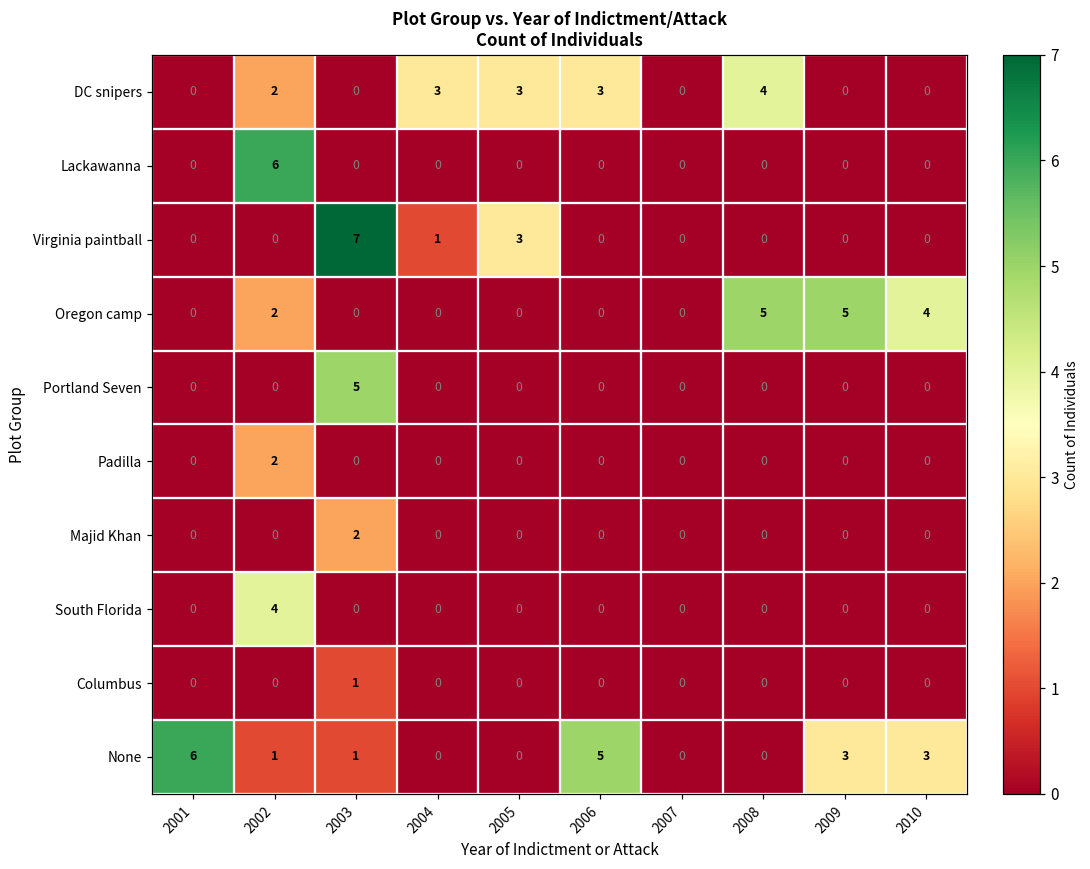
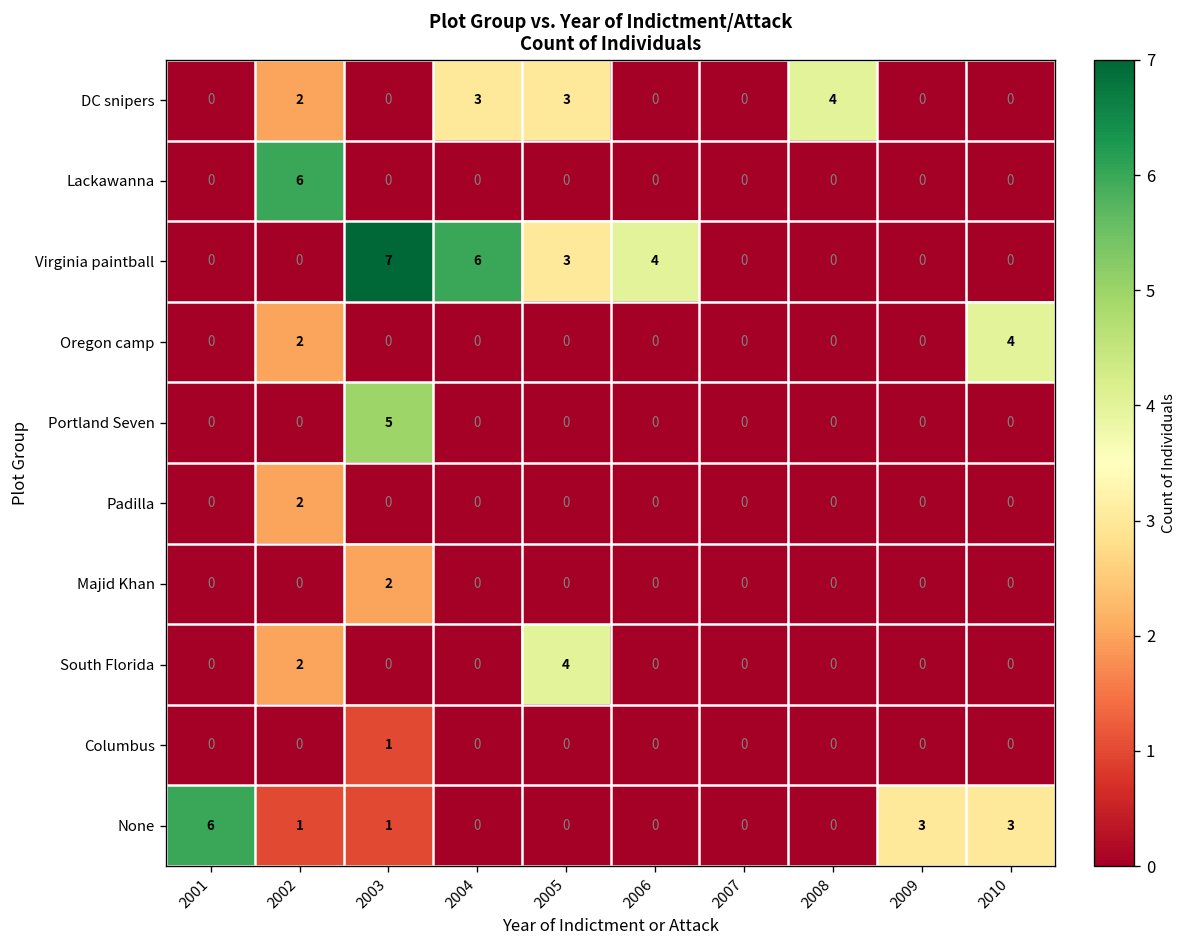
  {
    "DC snipers": {
      "2001": 0,
      "2002": 2,
      "2003": 0,
      "2004": 3,
      "2005": 3,
-     "2006": 3,
+     "2006": 0,
      "2007": 0,
      "2008": 4,
      "2009": 0,
      "2010": 0
    },
    "Lackawanna": {
      "2001": 0,
      "2002": 6,
      "2003": 0,
      "2004": 0,
      "2005": 0,
      "2006": 0,
      "2007": 0,
      "2008": 0,
      "2009": 0,
      "2010": 0
    },
    "Virginia paintball": {
      "2001": 0,
      "2002": 0,
      "2003": 7,
-     "2004": 1,
+     "2004": 6,
      "2005": 3,
-     "2006": 0,
+     "2006": 4,
      "2007": 0,
      "2008": 0,
      "2009": 0,
      "2010": 0
    },
    "Oregon camp": {
      "2001": 0,
      "2002": 2,
      "2003": 0,
      "2004": 0,
      "2005": 0,
      "2006": 0,
      "2007": 0,
-     "2008": 5,
-     "2009": 5,
+     "2008": 0,
+     "2009": 0,
      "2010": 4
    },
    "Portland Seven": {
      "2001": 0,
      "2002": 0,
      "2003": 5,
      "2004": 0,
      "2005": 0,
      "2006": 0,
      "2007": 0,
      "2008": 0,
      "2009": 0,
      "2010": 0
    },
    "Padilla": {
      "2001": 0,
      "2002": 2,
      "2003": 0,
      "2004": 0,
      "2005": 0,
      "2006": 0,
      "2007": 0,
      "2008": 0,
      "2009": 0,
      "2010": 0
    },
    "Majid Khan": {
      "2001": 0,
      "2002": 0,
      "2003": 2,
      "2004": 0,
      "2005": 0,
      "2006": 0,
      "2007": 0,
      "2008": 0,
      "2009": 0,
      "2010": 0
    },
    "South Florida": {
      "2001": 0,
-     "2002": 4,
+     "2002": 2,
      "2003": 0,
      "2004": 0,
-     "2005": 0,
+     "2005": 4,
      "2006": 0,
      "2007": 0,
      "2008": 0,
      "2009": 0,
      "2010": 0
    },
    "Columbus": {
      "2001": 0,
      "2002": 0,
      "2003": 1,
      "2004": 0,
      "2005": 0,
      "2006": 0,
      "2007": 0,
      "2008": 0,
      "2009": 0,
      "2010": 0
    },
    "None": {
      "2001": 6,
      "2002": 1,
      "2003": 1,
      "2004": 0,
      "2005": 0,
-     "2006": 5,
+     "2006": 0,
      "2007": 0,
      "2008": 0,
      "2009": 3,
      "2010": 3
    }
  }
